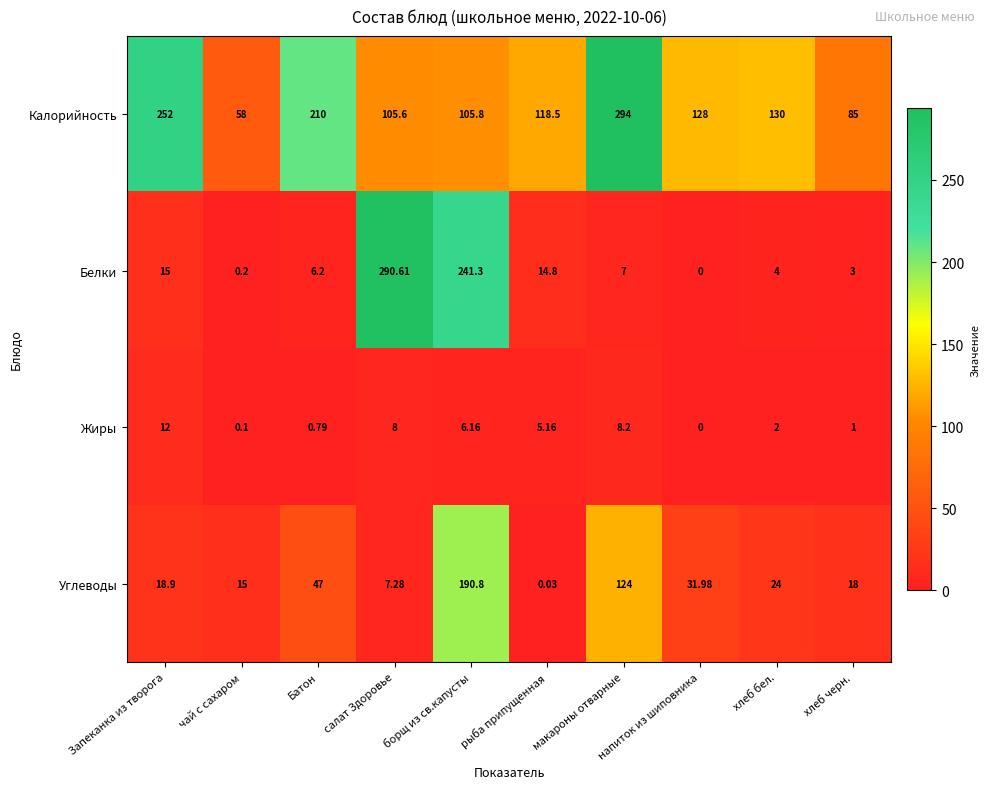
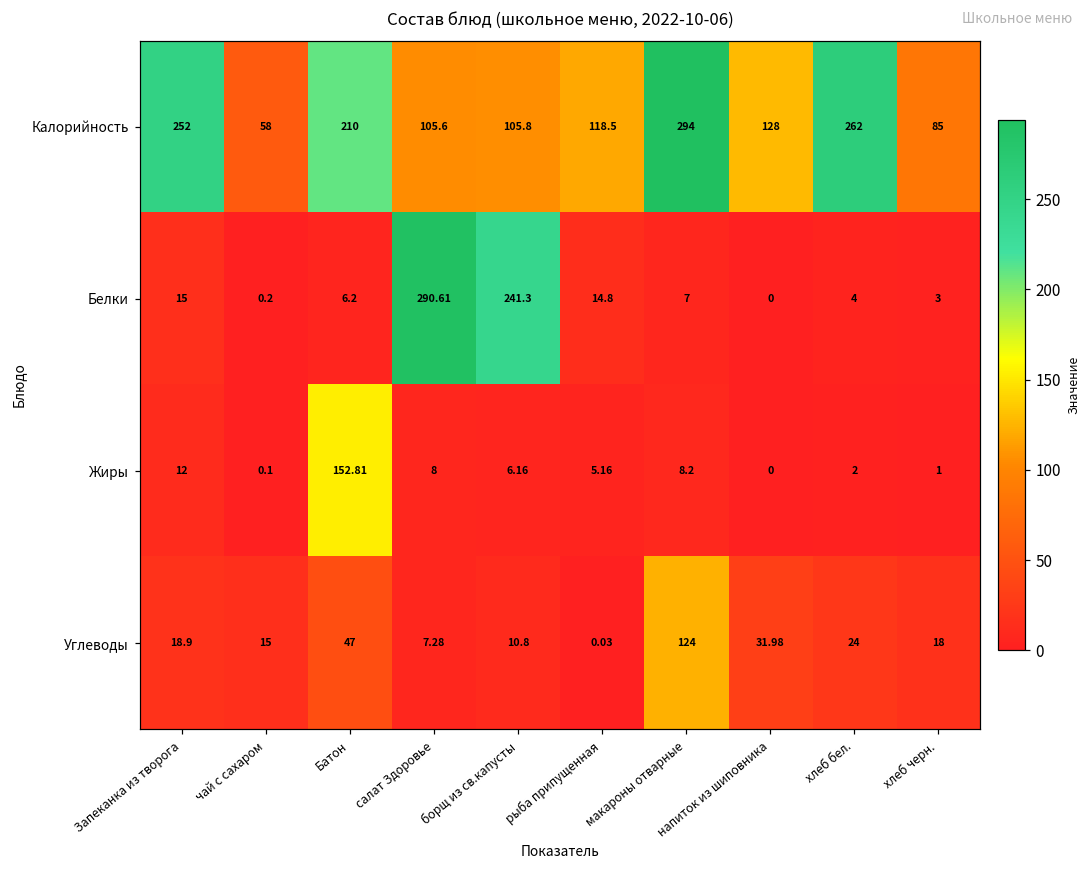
  {
    "Калорийность": {
      "Запеканка из творога": 252,
      "чай с сахаром": 58,
      "Батон": 210,
      "салат Здоровье": 105.6,
      "борщ из св.капусты": 105.8,
      "рыба припущенная": 118.5,
      "макароны отварные": 294,
      "напиток из шиповника": 128,
-     "хлеб бел.": 130,
+     "хлеб бел.": 262,
      "хлеб черн.": 85
    },
    "Белки": {
      "Запеканка из творога": 15,
      "чай с сахаром": 0.2,
      "Батон": 6.2,
      "салат Здоровье": 290.61,
      "борщ из св.капусты": 241.3,
      "рыба припущенная": 14.8,
      "макароны отварные": 7,
      "напиток из шиповника": 0,
      "хлеб бел.": 4,
      "хлеб черн.": 3
    },
    "Жиры": {
      "Запеканка из творога": 12,
      "чай с сахаром": 0.1,
-     "Батон": 0.79,
+     "Батон": 152.81,
      "салат Здоровье": 8,
      "борщ из св.капусты": 6.16,
      "рыба припущенная": 5.16,
      "макароны отварные": 8.2,
      "напиток из шиповника": 0,
      "хлеб бел.": 2,
      "хлеб черн.": 1
    },
    "Углеводы": {
      "Запеканка из творога": 18.9,
      "чай с сахаром": 15,
      "Батон": 47,
      "салат Здоровье": 7.28,
-     "борщ из св.капусты": 190.8,
+     "борщ из св.капусты": 10.8,
      "рыба припущенная": 0.03,
      "макароны отварные": 124,
      "напиток из шиповника": 31.98,
      "хлеб бел.": 24,
      "хлеб черн.": 18
    }
  }
